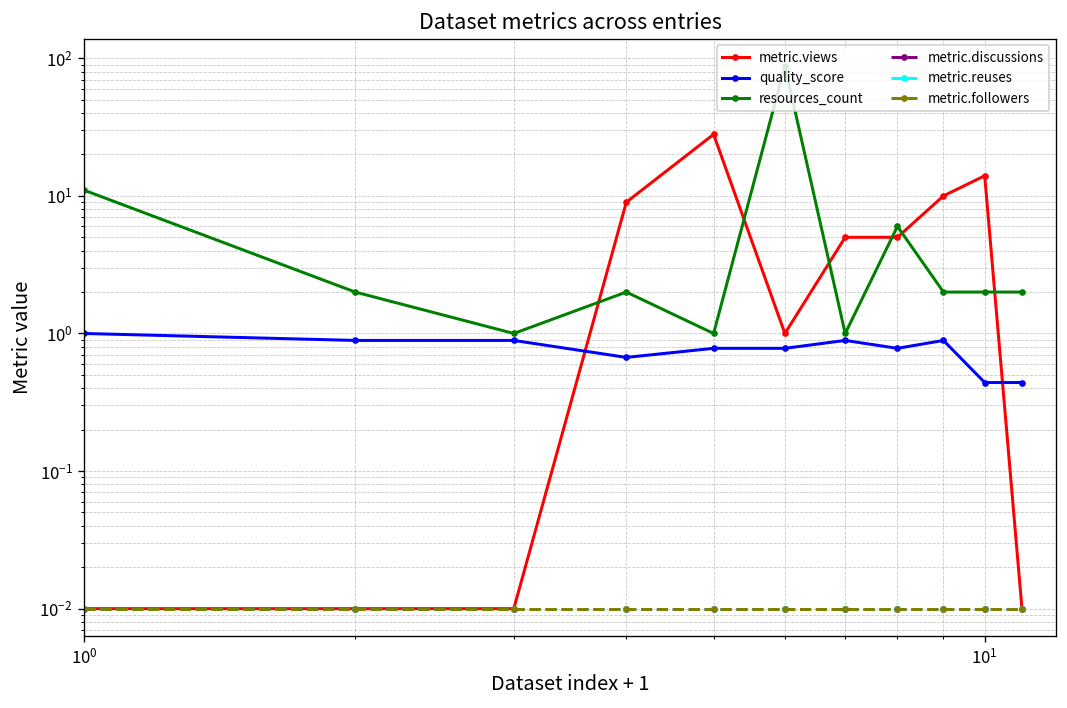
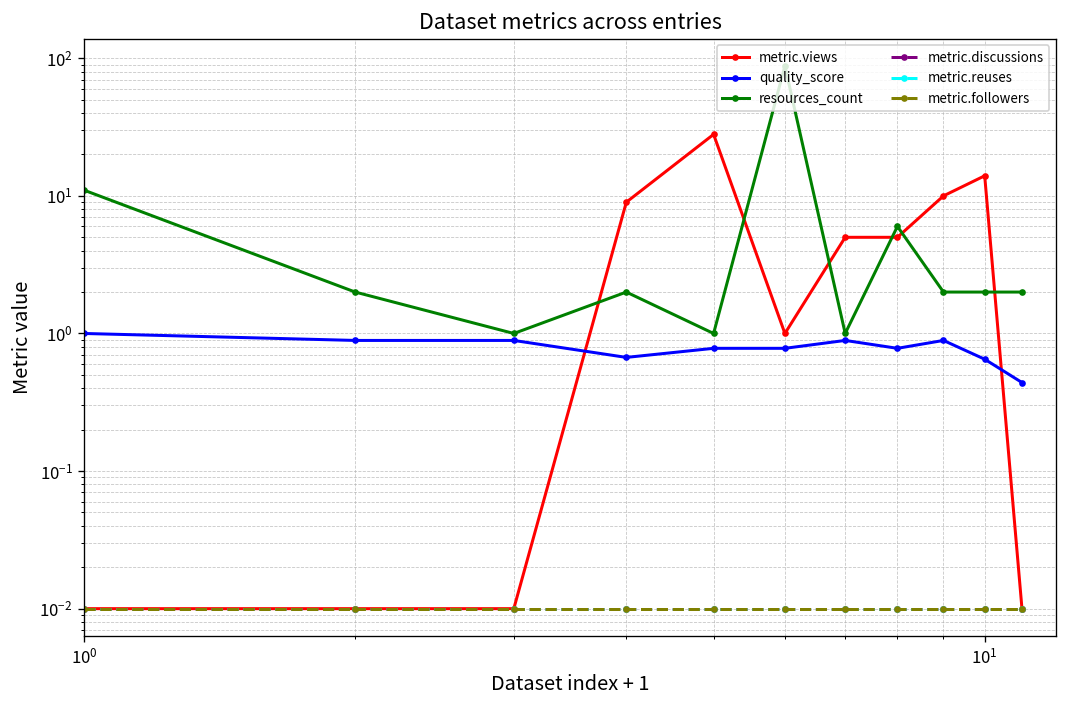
  {
    "metric.views": {
      "10^1": 14
    },
    "quality_score": {
      "10^0": 1.0,
-     "10^1": 0.44
+     "10^1": 0.7
    },
    "resources_count": {
      "10^0": 11,
      "10^1": 2.0
    },
    "metric.followers": {
      "10^1": 0.01
    }
  }
